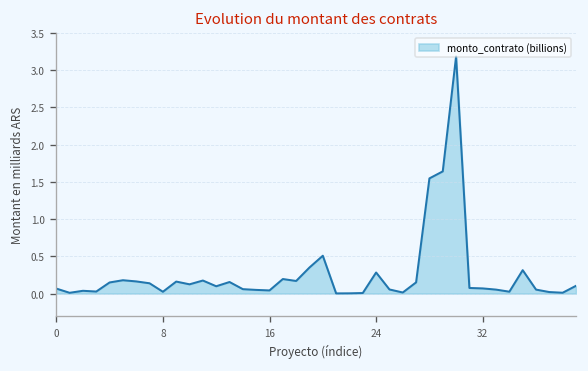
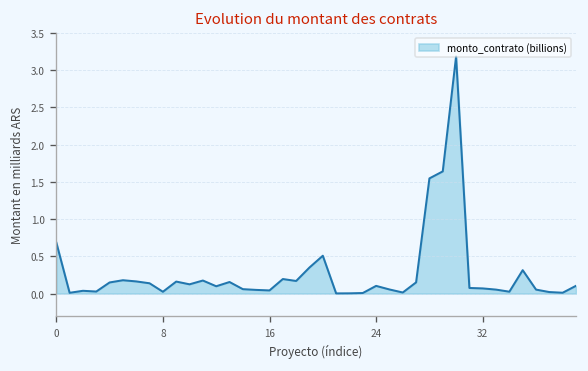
  {
-   "0": 0.1,
+   "0": 0.7,
    "8": 0.0,
    "16": 0.0,
-   "24": 0.3,
+   "24": 0.1,
    "32": 0.1
  }
